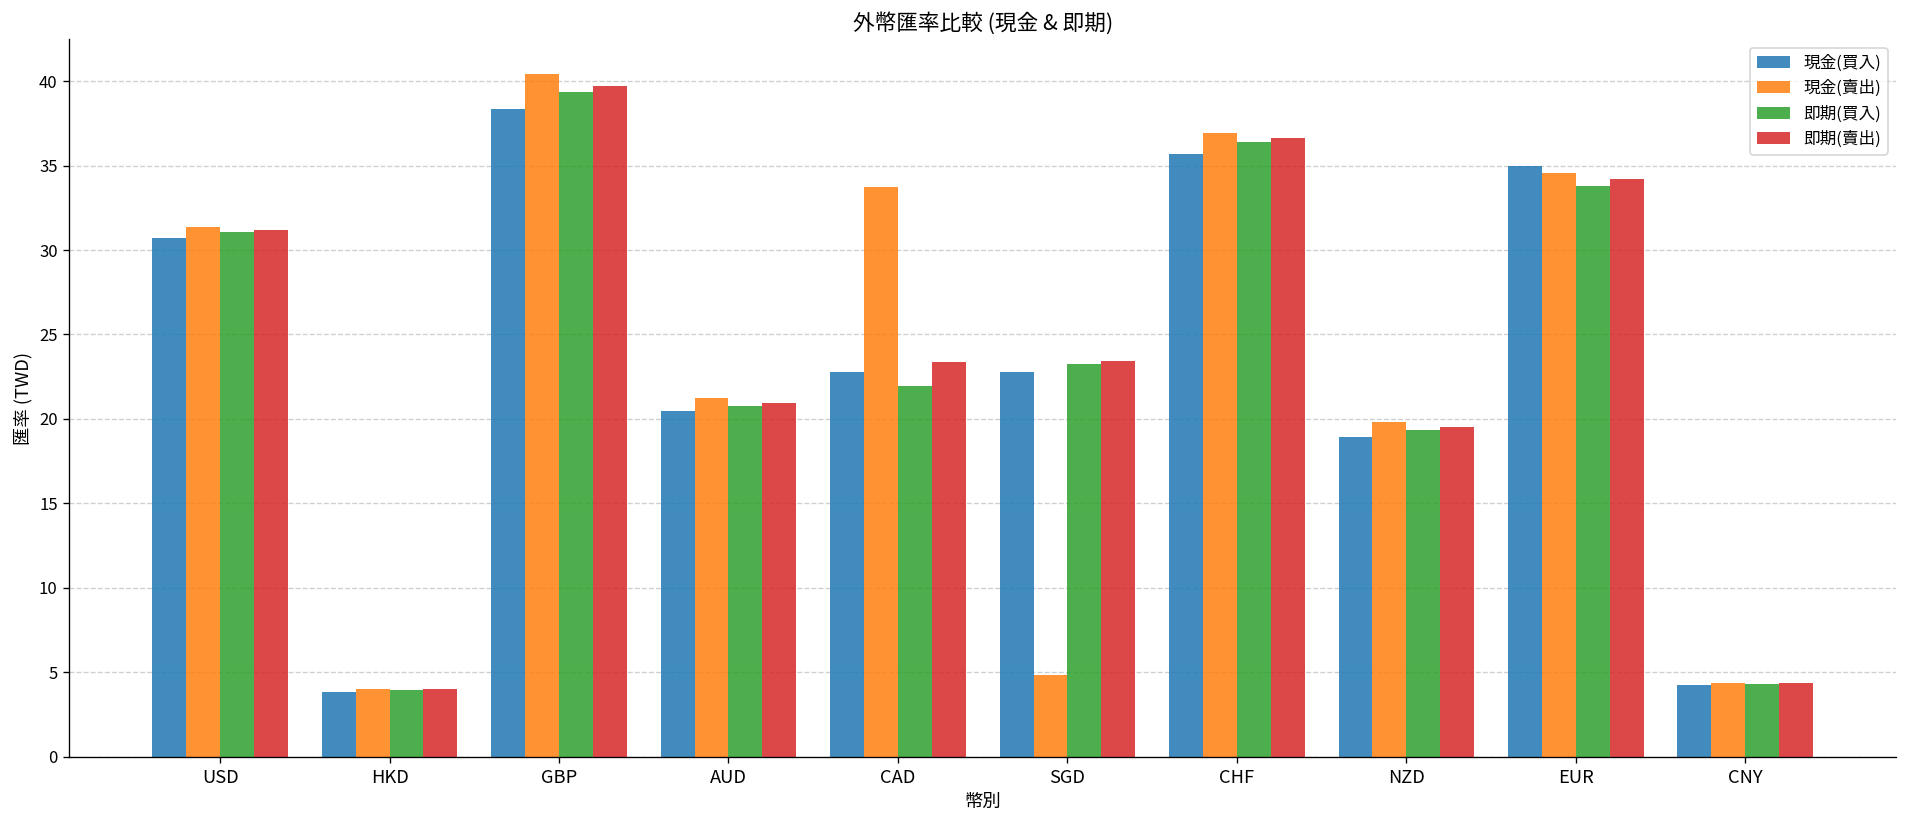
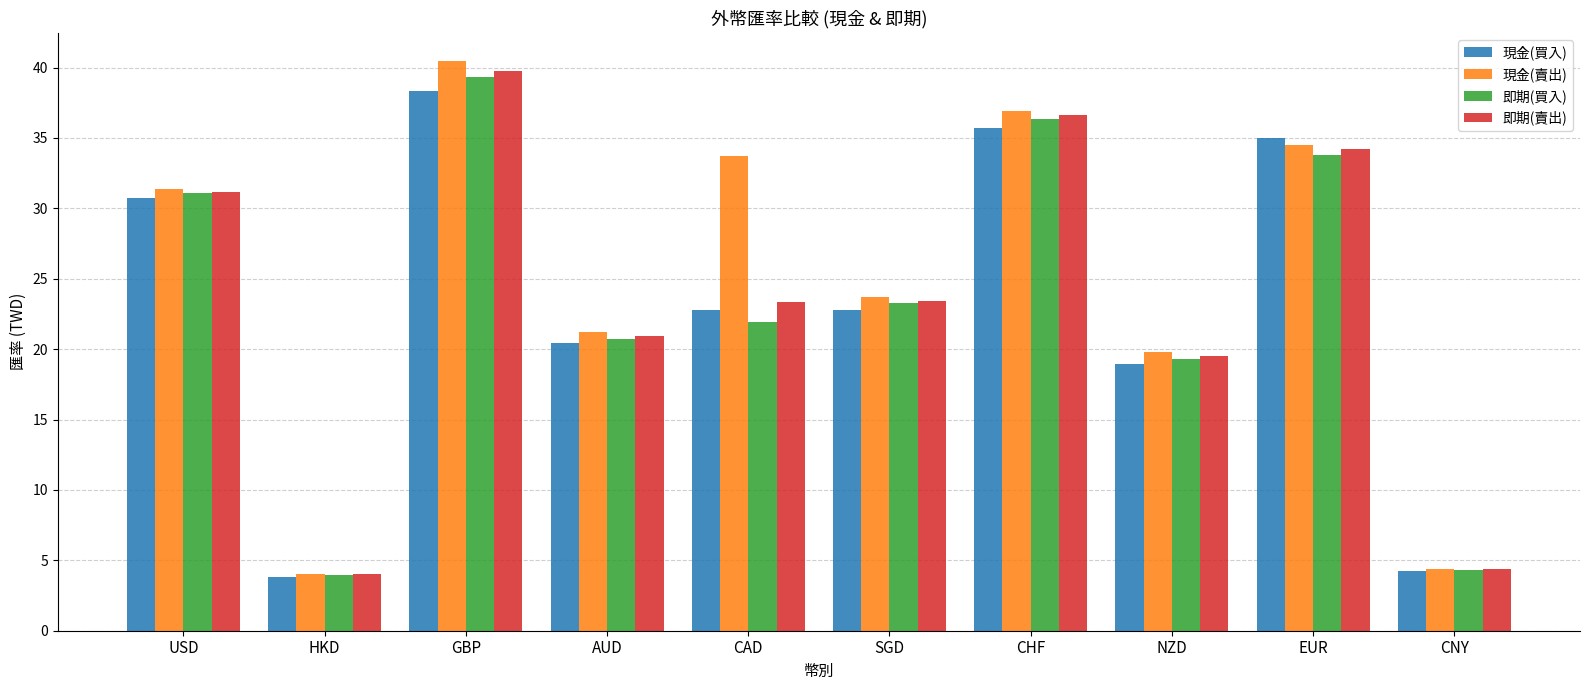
  {
    "現金(買入)": {
      "USD": 30.7,
      "HKD": 3.8,
      "GBP": 38.3,
      "AUD": 20.5,
      "CAD": 22.8,
      "SGD": 22.8,
      "CHF": 35.7,
      "NZD": 19.0,
      "EUR": 35.0,
      "CNY": 4.2
    },
    "現金(賣出)": {
      "USD": 31.4,
      "HKD": 4.0,
      "GBP": 40.4,
      "AUD": 21.2,
      "CAD": 33.7,
-     "SGD": 4.9,
+     "SGD": 23.7,
      "CHF": 36.9,
      "NZD": 19.8,
      "EUR": 34.5,
      "CNY": 4.4
    },
    "即期(買入)": {
      "USD": 31.1,
      "HKD": 3.9,
      "GBP": 39.3,
      "AUD": 20.8,
      "CAD": 21.9,
      "SGD": 23.3,
      "CHF": 36.4,
      "NZD": 19.3,
      "EUR": 33.8,
      "CNY": 4.3
    },
    "即期(賣出)": {
      "USD": 31.2,
      "HKD": 4.0,
      "GBP": 39.7,
      "AUD": 21.0,
      "CAD": 23.4,
      "SGD": 23.5,
      "CHF": 36.6,
      "NZD": 19.5,
      "EUR": 34.2,
      "CNY": 4.4
    }
  }
